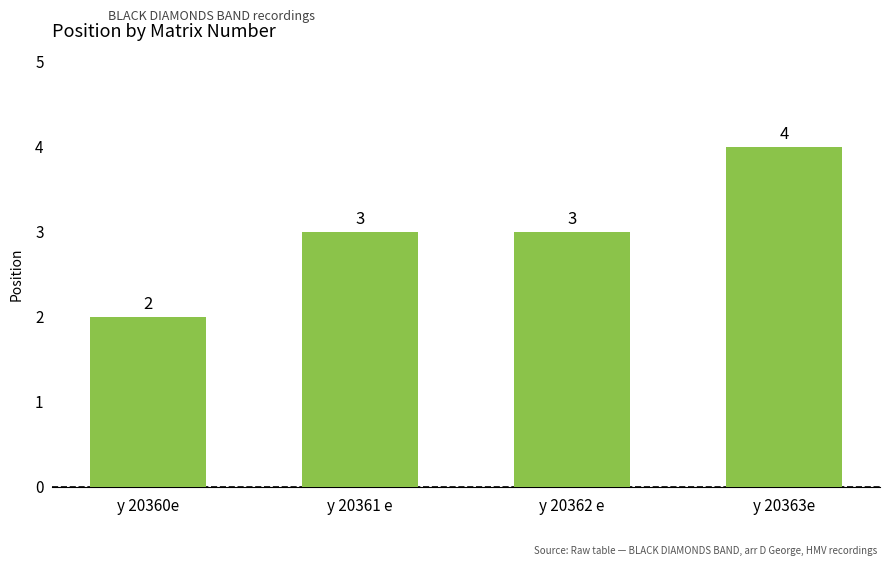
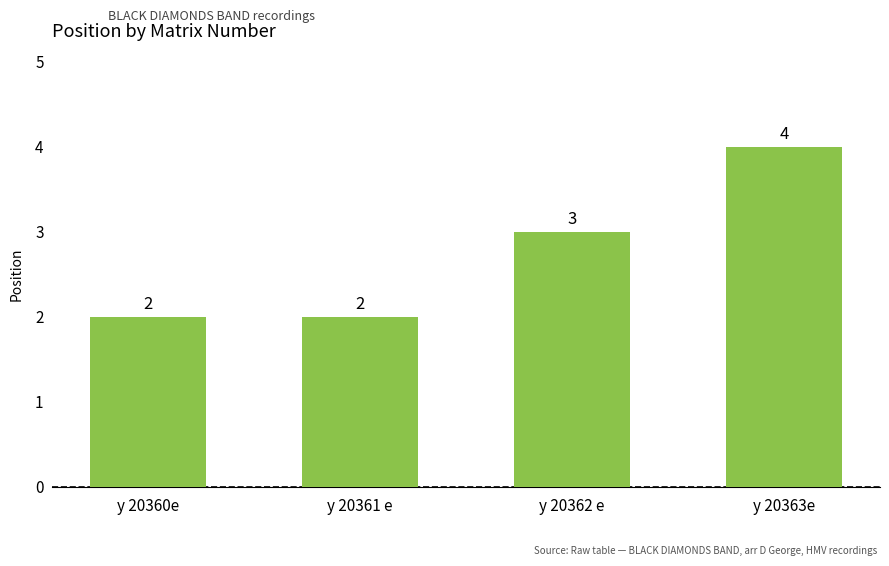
  {
    "y 20360e": 2,
-   "y 20361 e": 3,
+   "y 20361 e": 2,
    "y 20362 e": 3,
    "y 20363e": 4
  }
